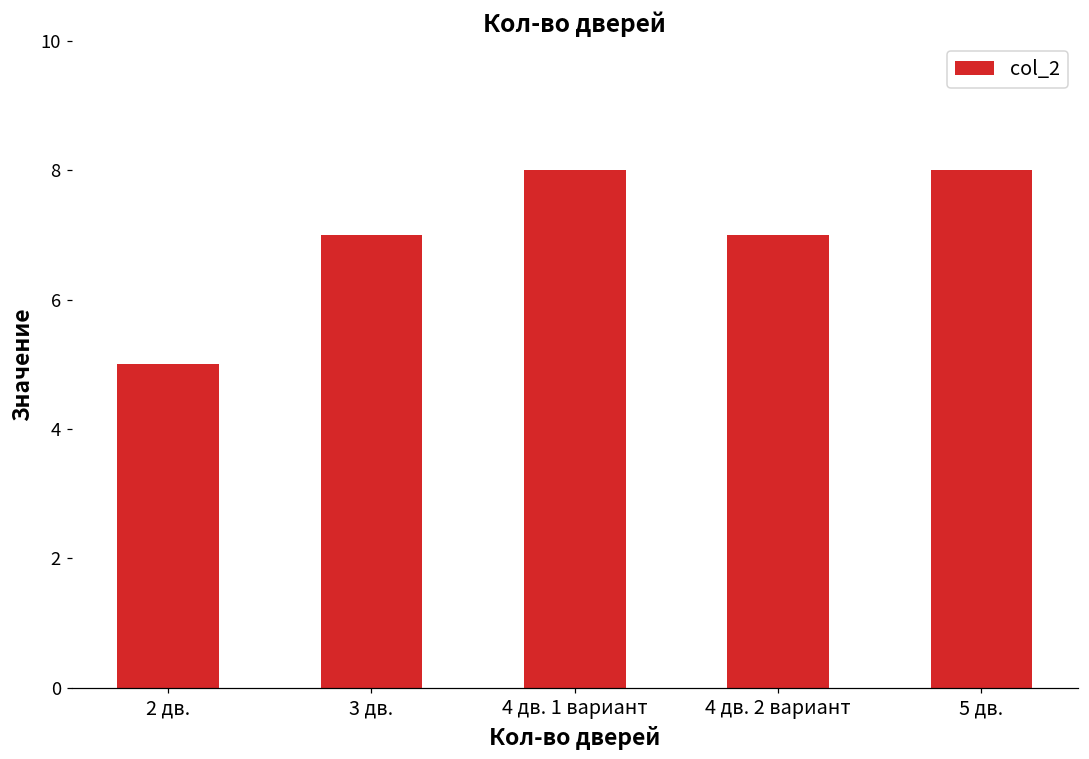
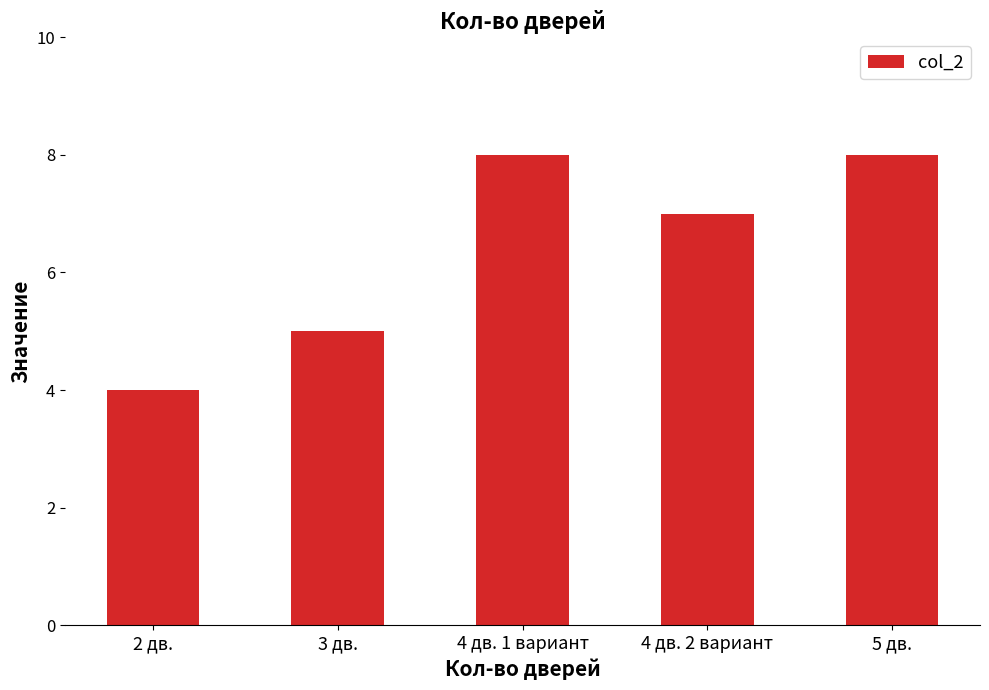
  {
-   "2 дв.": 5,
-   "3 дв.": 7,
+   "2 дв.": 4,
+   "3 дв.": 5,
    "4 дв. 1 вариант": 8,
    "4 дв. 2 вариант": 7,
    "5 дв.": 8
  }
